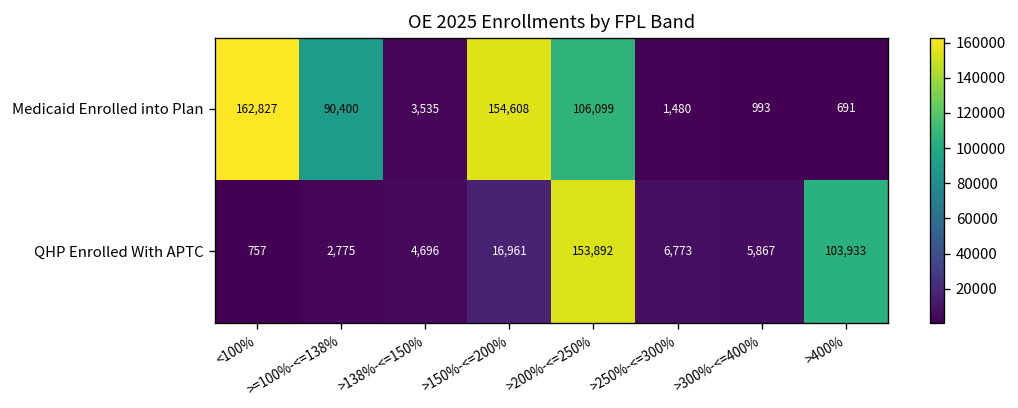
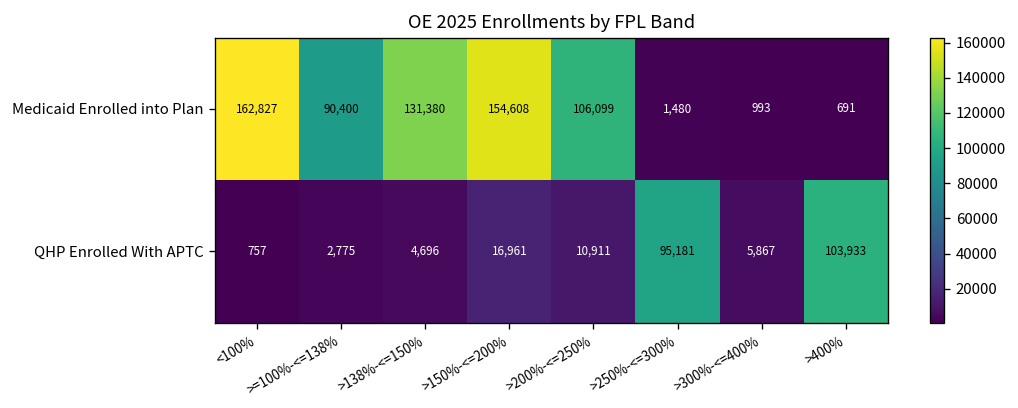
  {
    "Medicaid Enrolled into Plan": {
      "<100%": "162,827",
      ">=100%-<=138%": "90,400",
-     ">138%-<=150%": "3,535",
+     ">138%-<=150%": "131,380",
      ">150%-<=200%": "154,608",
      ">200%-<=250%": "106,099",
      ">250%-<=300%": "1,480",
      ">300%-<=400%": "993",
      ">400%": "691"
    },
    "QHP Enrolled With APTC": {
      "<100%": "757",
      ">=100%-<=138%": "2,775",
      ">138%-<=150%": "4,696",
      ">150%-<=200%": "16,961",
-     ">200%-<=250%": "153,892",
-     ">250%-<=300%": "6,773",
+     ">200%-<=250%": "10,911",
+     ">250%-<=300%": "95,181",
      ">300%-<=400%": "5,867",
      ">400%": "103,933"
    }
  }
